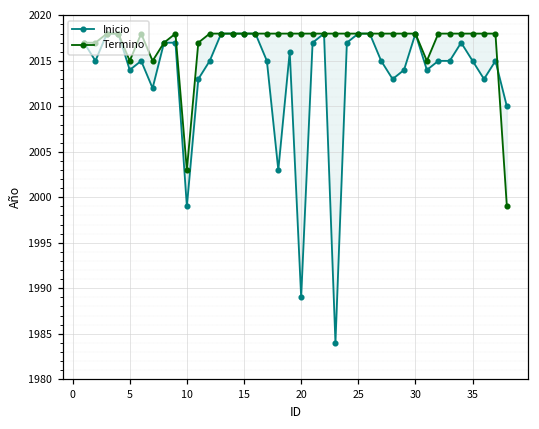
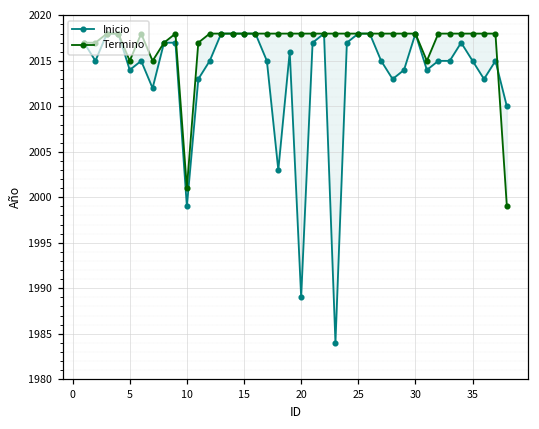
  {
    "Termino": {
-     "10": 2003
+     "10": 2001
    }
  }
